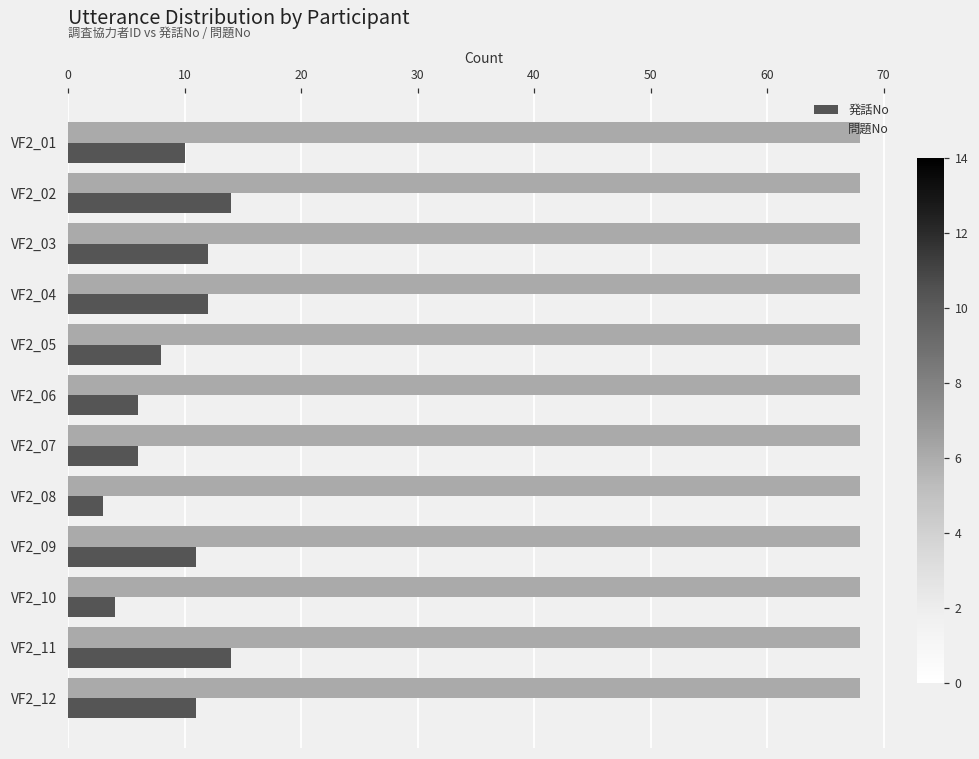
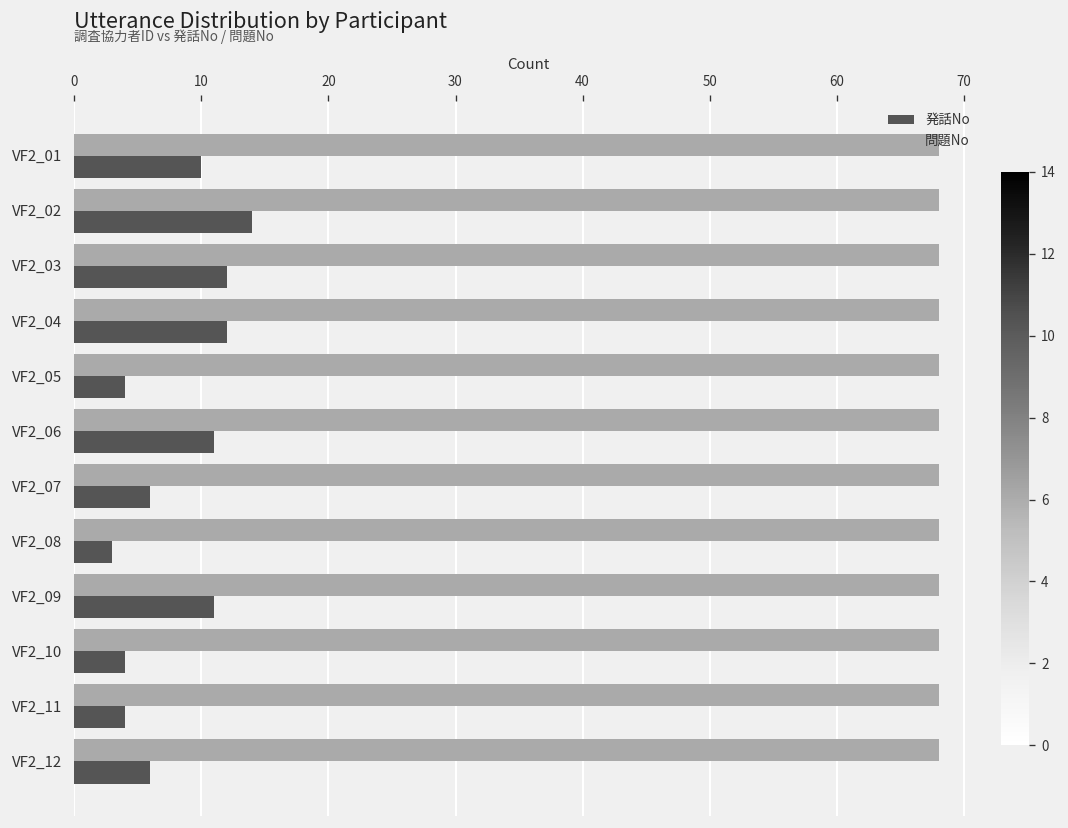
  {
    "発話No": {
      "VF2_01": 10,
      "VF2_02": 14,
      "VF2_03": 12,
      "VF2_04": 12,
-     "VF2_05": 8,
-     "VF2_06": 6,
+     "VF2_05": 4,
+     "VF2_06": 11,
      "VF2_07": 6,
      "VF2_08": 3,
      "VF2_09": 11,
      "VF2_10": 4,
-     "VF2_11": 14,
-     "VF2_12": 11
+     "VF2_11": 4,
+     "VF2_12": 6
    },
    "問題No": {
      "VF2_01": 68,
      "VF2_02": 68,
      "VF2_03": 68,
      "VF2_04": 68,
      "VF2_05": 68,
      "VF2_06": 68,
      "VF2_07": 68,
      "VF2_08": 68,
      "VF2_09": 68,
      "VF2_10": 68,
      "VF2_11": 68,
      "VF2_12": 68
    }
  }
